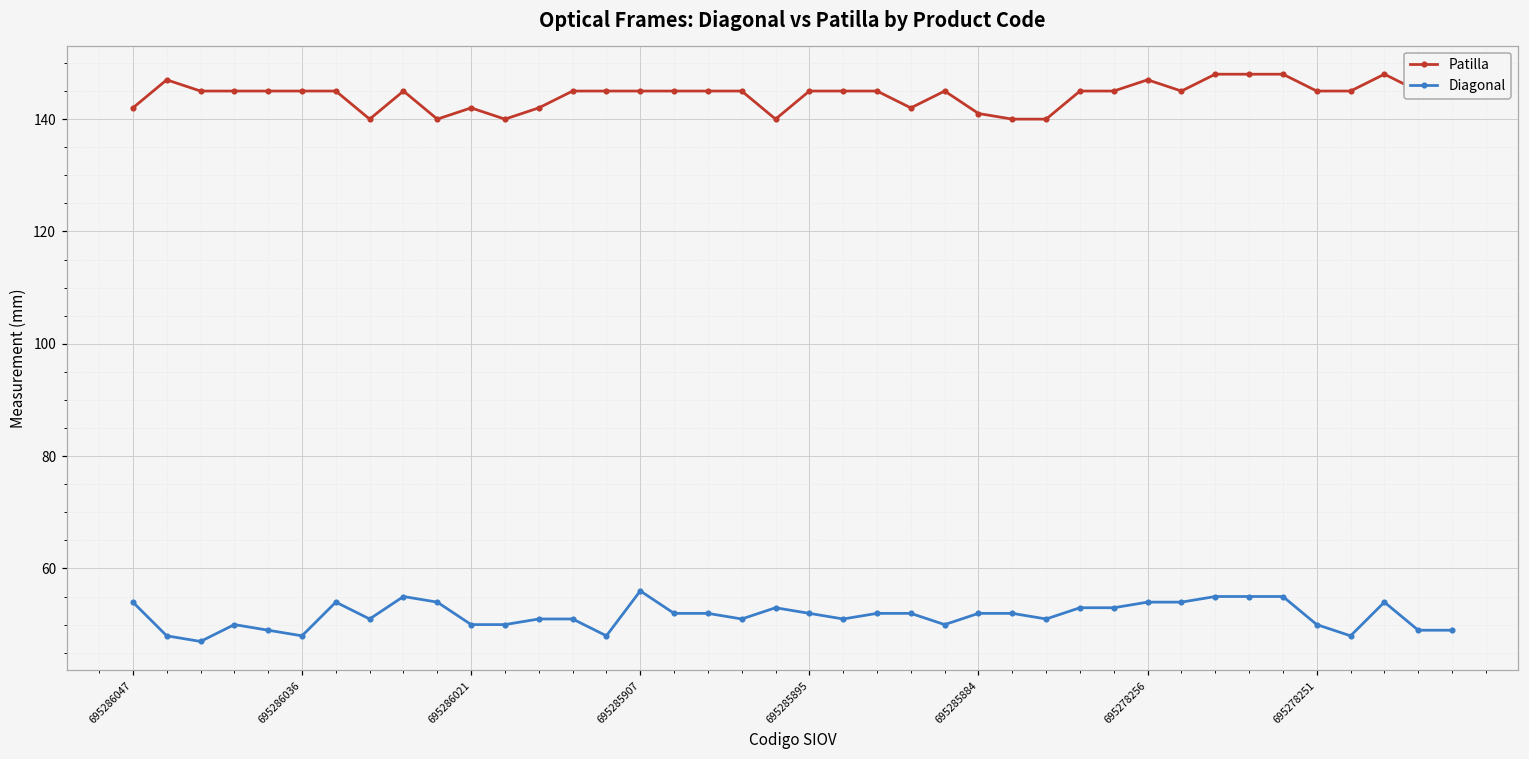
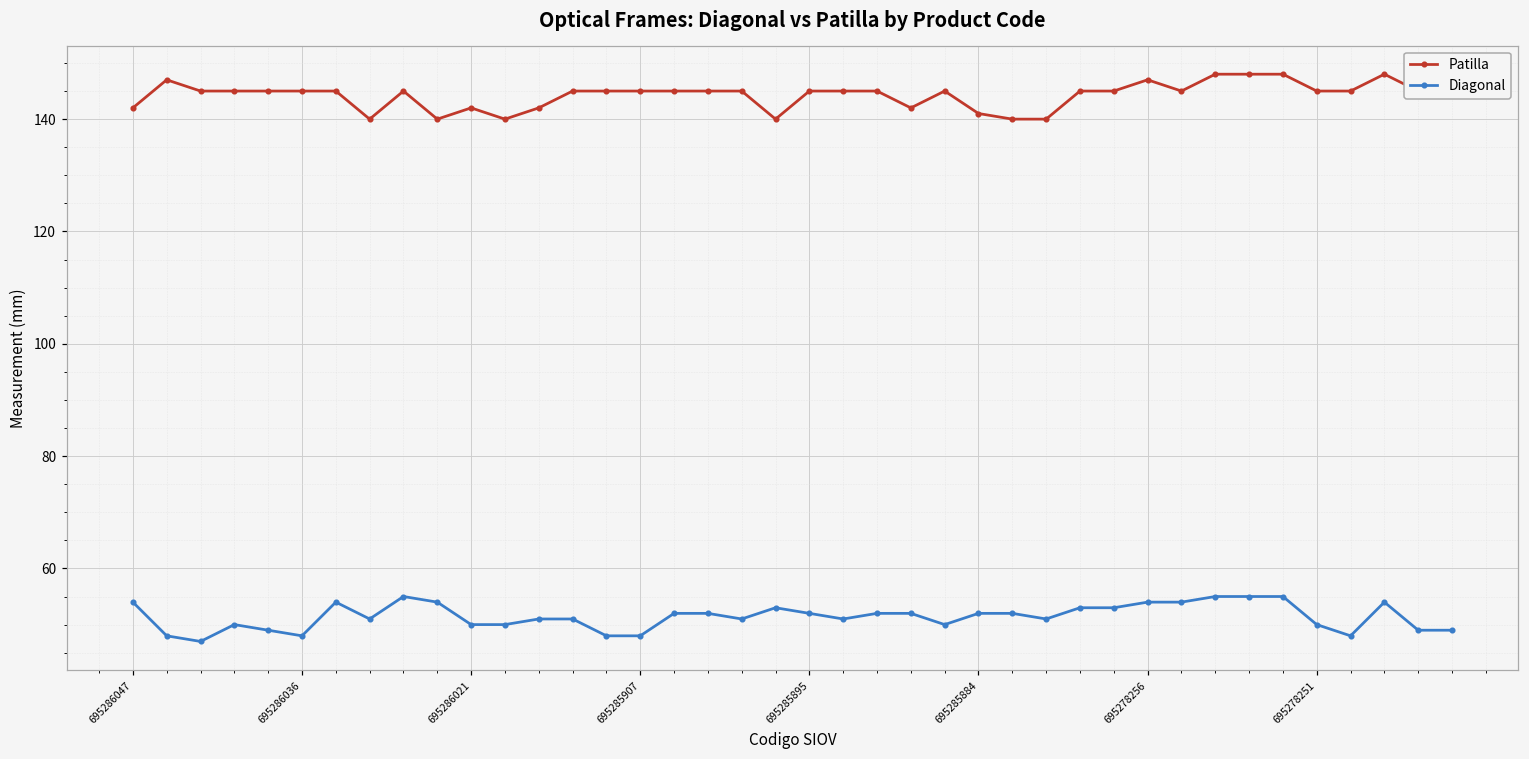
  {
    "Patilla": {
      "695286047": 142,
      "695286036": 145,
      "695286021": 142,
      "695285907": 145,
      "695285895": 145,
      "695285884": 141,
      "695278256": 147,
      "695278251": 145
    },
    "Diagonal": {
      "695286047": 54,
      "695286036": 48,
      "695286021": 50,
-     "695285907": 56,
+     "695285907": 48,
      "695285895": 52,
      "695285884": 52,
      "695278256": 54,
      "695278251": 50
    }
  }
